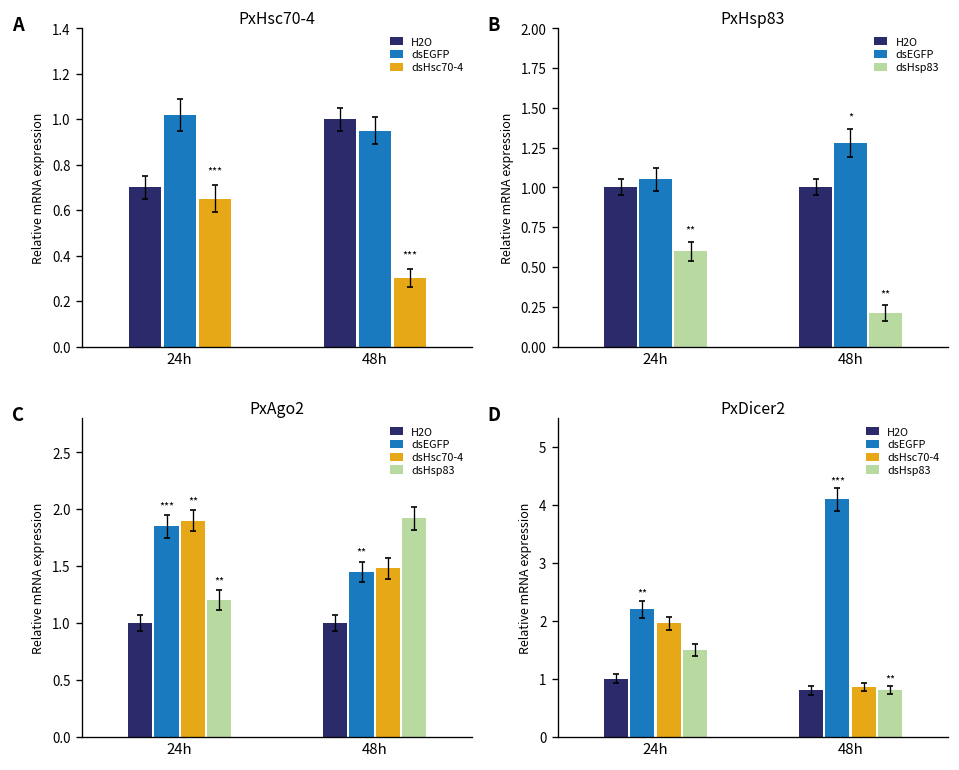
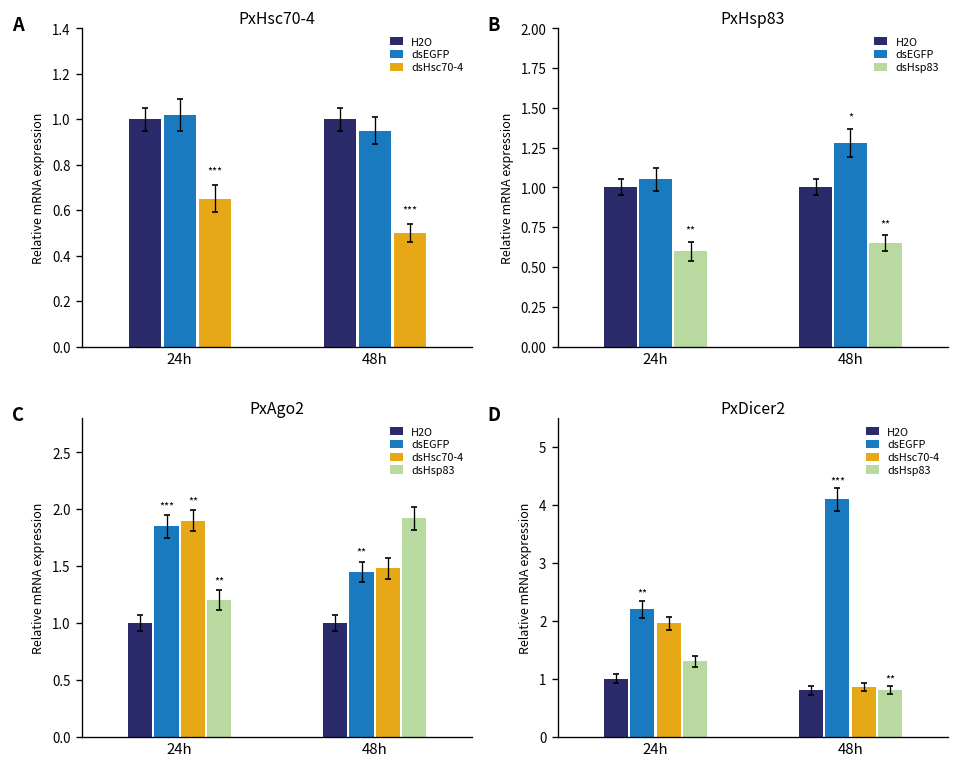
  {
    "PxHsc70-4": {
      "H2O": {
-       "24h": 0.7,
+       "24h": 1.0,
        "48h": 1.0
      },
      "dsHsc70-4": {
        "24h": 0.65,
-       "48h": 0.3
+       "48h": 0.5
      }
    },
    "PxHsp83": {
      "H2O": {
        "24h": 1.00,
        "48h": 1.00
      },
      "dsHsp83": {
        "24h": 0.60,
-       "48h": 0.21
+       "48h": 0.65
      }
    },
    "PxAgo2": {
      "H2O": {
        "24h": 1.0,
        "48h": 1.0
      },
      "dsHsc70-4": {
        "24h": 1.9,
        "48h": 1.5
      },
      "dsHsp83": {
        "24h": 1.2,
        "48h": 1.9
      }
    },
    "PxDicer2": {
      "H2O": {
        "24h": 1.0,
        "48h": 0.8
      },
      "dsHsc70-4": {
        "24h": 2.0,
        "48h": 0.9
      },
      "dsHsp83": {
-       "24h": 1.5,
+       "24h": 1.3,
        "48h": 0.8
      }
    }
  }
